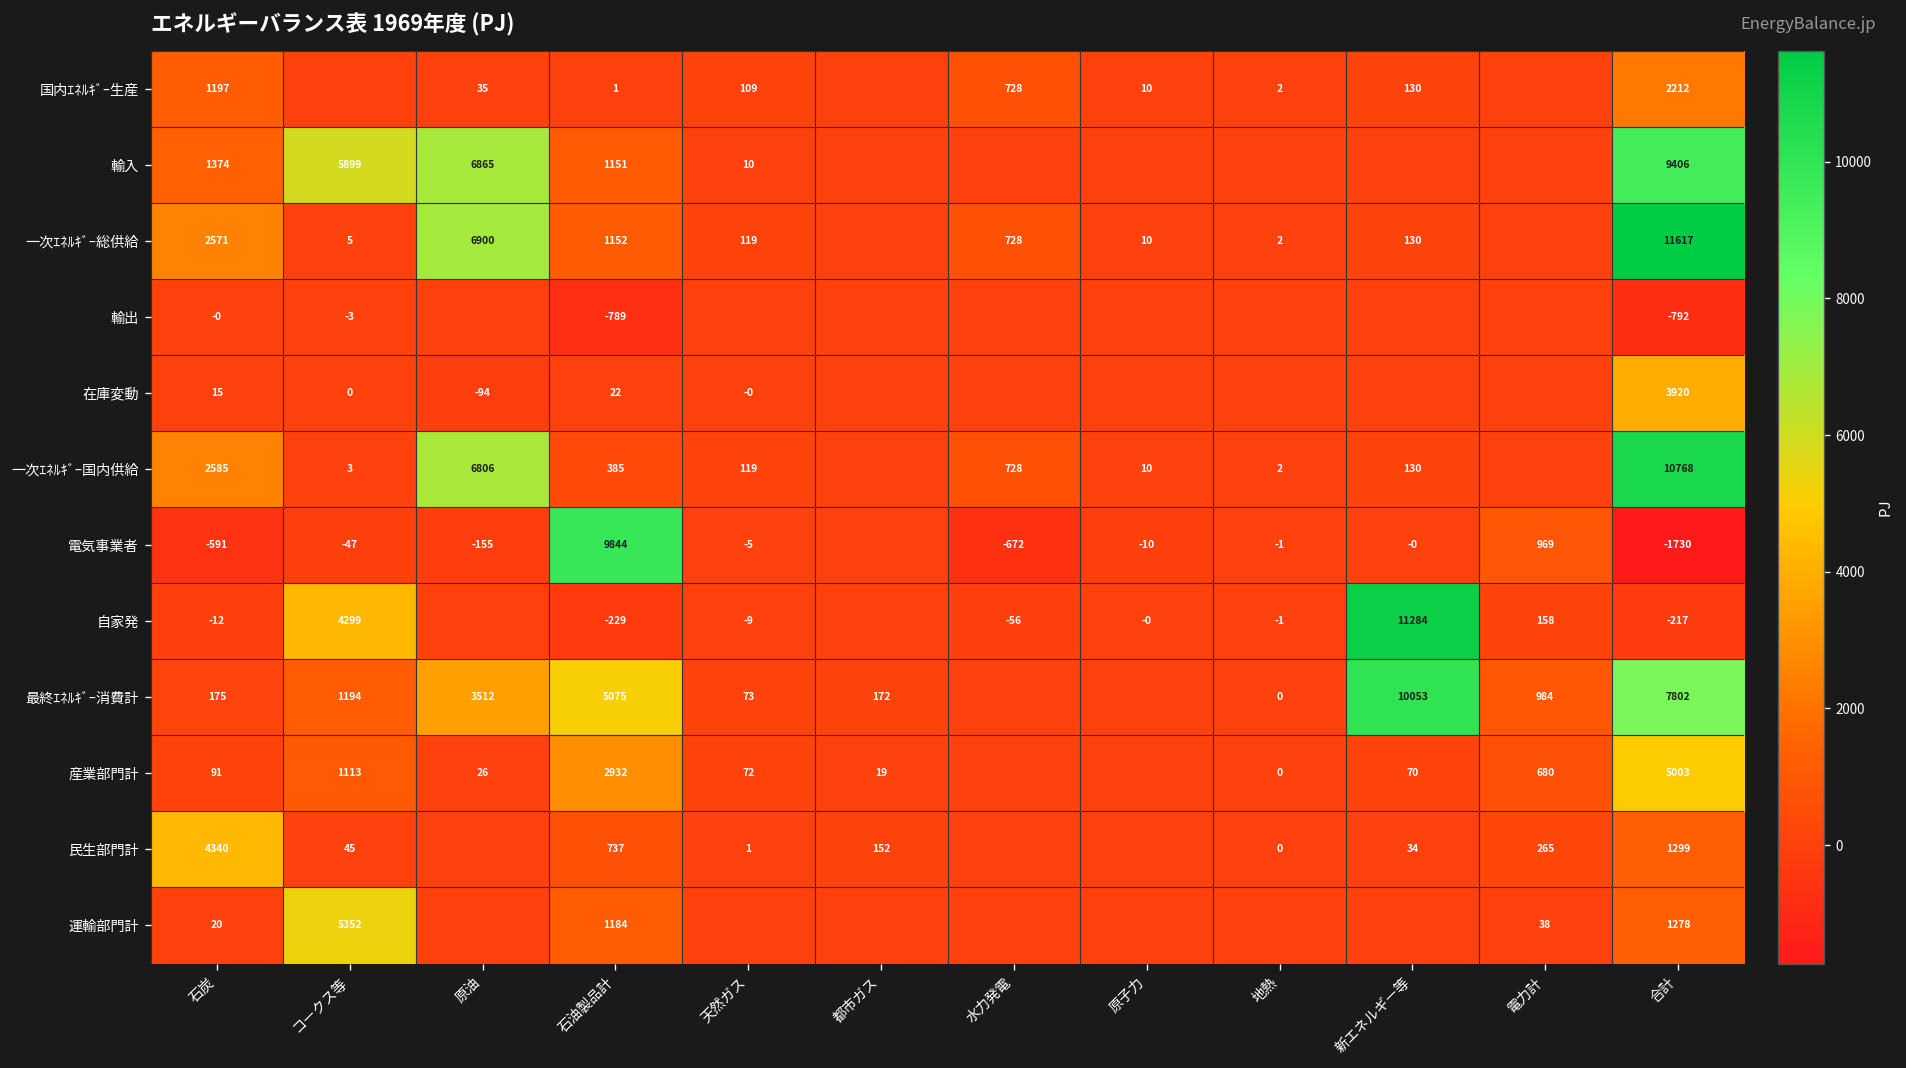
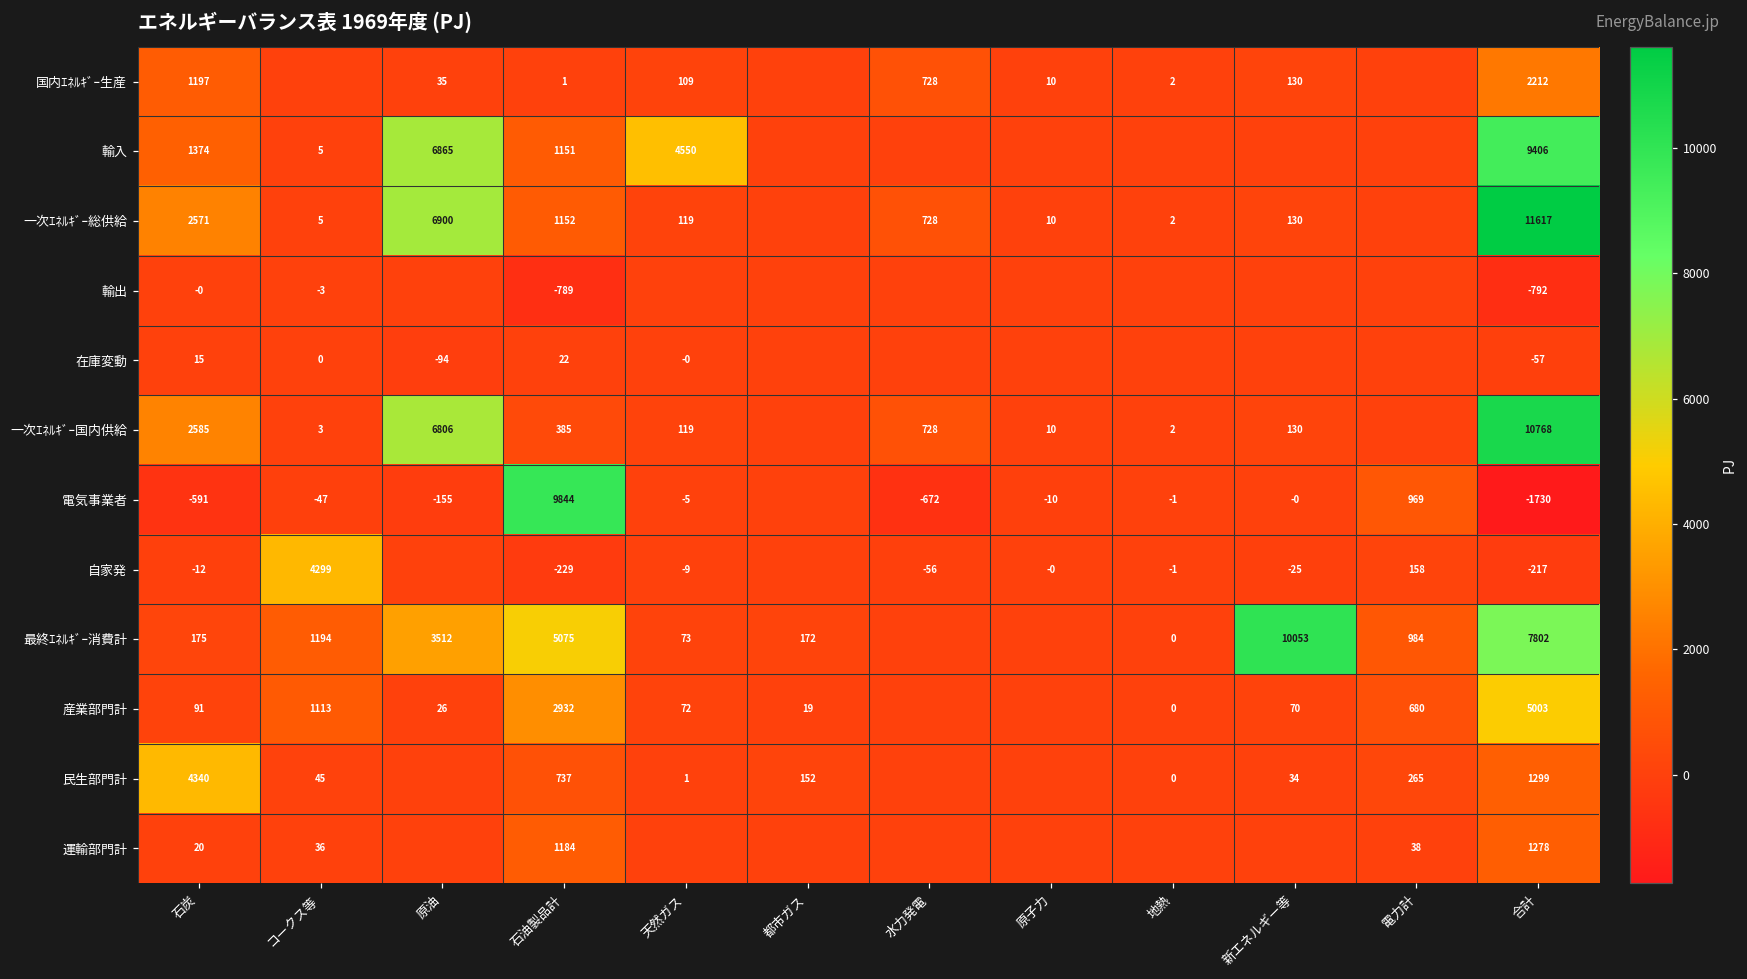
  {
    "国内ｴﾈﾙｷﾞｰ生産": {
      "石炭": 1197,
      "原油": 35,
      "石油製品計": 1,
      "天然ガス": 109,
      "水力発電": 728,
      "原子力": 10,
      "地熱": 2,
      "新エネルギー等": 130,
      "合計": 2212
    },
    "輸入": {
      "石炭": 1374,
-     "コークス等": 5899,
+     "コークス等": 5,
      "原油": 6865,
      "石油製品計": 1151,
-     "天然ガス": 10,
+     "天然ガス": 4550,
      "合計": 9406
    },
    "一次ｴﾈﾙｷﾞｰ総供給": {
      "石炭": 2571,
      "コークス等": 5,
      "原油": 6900,
      "石油製品計": 1152,
      "天然ガス": 119,
      "水力発電": 728,
      "原子力": 10,
      "地熱": 2,
      "新エネルギー等": 130,
      "合計": 11617
    },
    "輸出": {
      "石炭": -0,
      "コークス等": -3,
      "石油製品計": -789,
      "合計": -792
    },
    "在庫変動": {
      "石炭": 15,
      "コークス等": 0,
      "原油": -94,
      "石油製品計": 22,
      "天然ガス": -0,
-     "合計": 3920
+     "合計": -57
    },
    "一次ｴﾈﾙｷﾞｰ国内供給": {
      "石炭": 2585,
      "コークス等": 3,
      "原油": 6806,
      "石油製品計": 385,
      "天然ガス": 119,
      "水力発電": 728,
      "原子力": 10,
      "地熱": 2,
      "新エネルギー等": 130,
      "合計": 10768
    },
    "電気事業者": {
      "石炭": -591,
      "コークス等": -47,
      "原油": -155,
      "石油製品計": 9844,
      "天然ガス": -5,
      "水力発電": -672,
      "原子力": -10,
      "地熱": -1,
      "新エネルギー等": -0,
      "電力計": 969,
      "合計": -1730
    },
    "自家発": {
      "石炭": -12,
      "コークス等": 4299,
      "石油製品計": -229,
      "天然ガス": -9,
      "水力発電": -56,
      "原子力": -0,
      "地熱": -1,
-     "新エネルギー等": 11284,
+     "新エネルギー等": -25,
      "電力計": 158,
      "合計": -217
    },
    "最終ｴﾈﾙｷﾞｰ消費計": {
      "石炭": 175,
      "コークス等": 1194,
      "原油": 3512,
      "石油製品計": 5075,
      "天然ガス": 73,
      "都市ガス": 172,
      "地熱": 0,
      "新エネルギー等": 10053,
      "電力計": 984,
      "合計": 7802
    },
    "産業部門計": {
      "石炭": 91,
      "コークス等": 1113,
      "原油": 26,
      "石油製品計": 2932,
      "天然ガス": 72,
      "都市ガス": 19,
      "地熱": 0,
      "新エネルギー等": 70,
      "電力計": 680,
      "合計": 5003
    },
    "民生部門計": {
      "石炭": 4340,
      "コークス等": 45,
      "石油製品計": 737,
      "天然ガス": 1,
      "都市ガス": 152,
      "地熱": 0,
      "新エネルギー等": 34,
      "電力計": 265,
      "合計": 1299
    },
    "運輸部門計": {
      "石炭": 20,
-     "コークス等": 5352,
+     "コークス等": 36,
      "石油製品計": 1184,
      "電力計": 38,
      "合計": 1278
    }
  }
